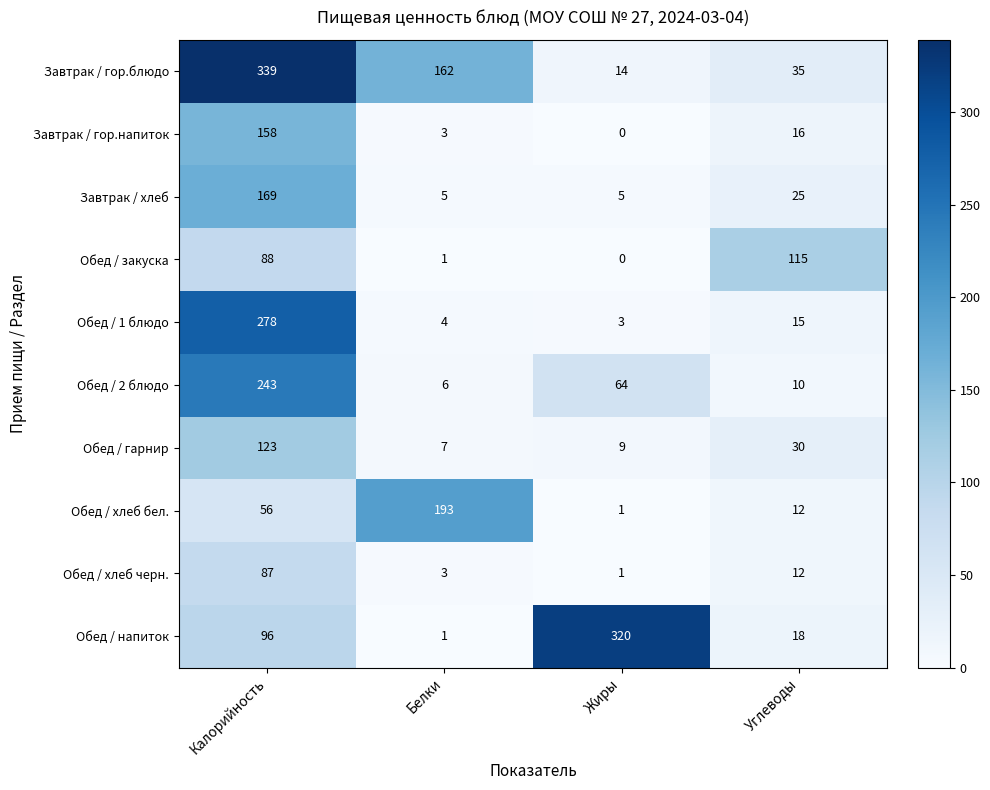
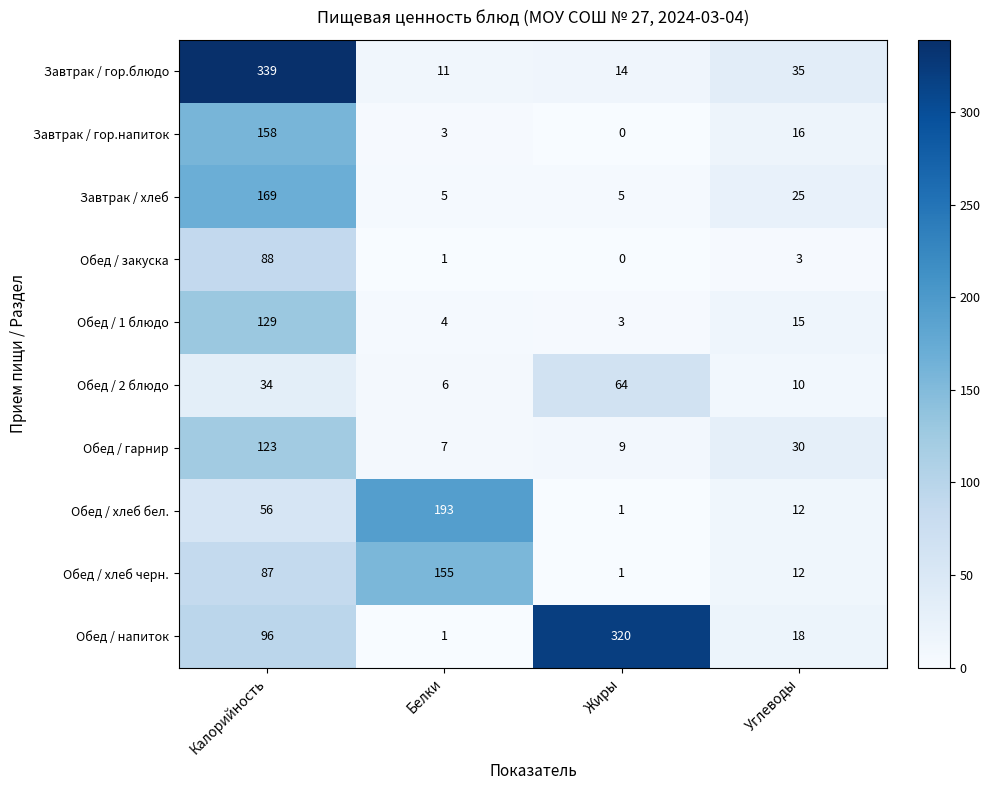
  {
    "Завтрак / гор.блюдо": {
      "Калорийность": 339,
-     "Белки": 162,
+     "Белки": 11,
      "Жиры": 14,
      "Углеводы": 35
    },
    "Завтрак / гор.напиток": {
      "Калорийность": 158,
      "Белки": 3,
      "Жиры": 0,
      "Углеводы": 16
    },
    "Завтрак / хлеб": {
      "Калорийность": 169,
      "Белки": 5,
      "Жиры": 5,
      "Углеводы": 25
    },
    "Обед / закуска": {
      "Калорийность": 88,
      "Белки": 1,
      "Жиры": 0,
-     "Углеводы": 115
+     "Углеводы": 3
    },
    "Обед / 1 блюдо": {
-     "Калорийность": 278,
+     "Калорийность": 129,
      "Белки": 4,
      "Жиры": 3,
      "Углеводы": 15
    },
    "Обед / 2 блюдо": {
-     "Калорийность": 243,
+     "Калорийность": 34,
      "Белки": 6,
      "Жиры": 64,
      "Углеводы": 10
    },
    "Обед / гарнир": {
      "Калорийность": 123,
      "Белки": 7,
      "Жиры": 9,
      "Углеводы": 30
    },
    "Обед / хлеб бел.": {
      "Калорийность": 56,
      "Белки": 193,
      "Жиры": 1,
      "Углеводы": 12
    },
    "Обед / хлеб черн.": {
      "Калорийность": 87,
-     "Белки": 3,
+     "Белки": 155,
      "Жиры": 1,
      "Углеводы": 12
    },
    "Обед / напиток": {
      "Калорийность": 96,
      "Белки": 1,
      "Жиры": 320,
      "Углеводы": 18
    }
  }
